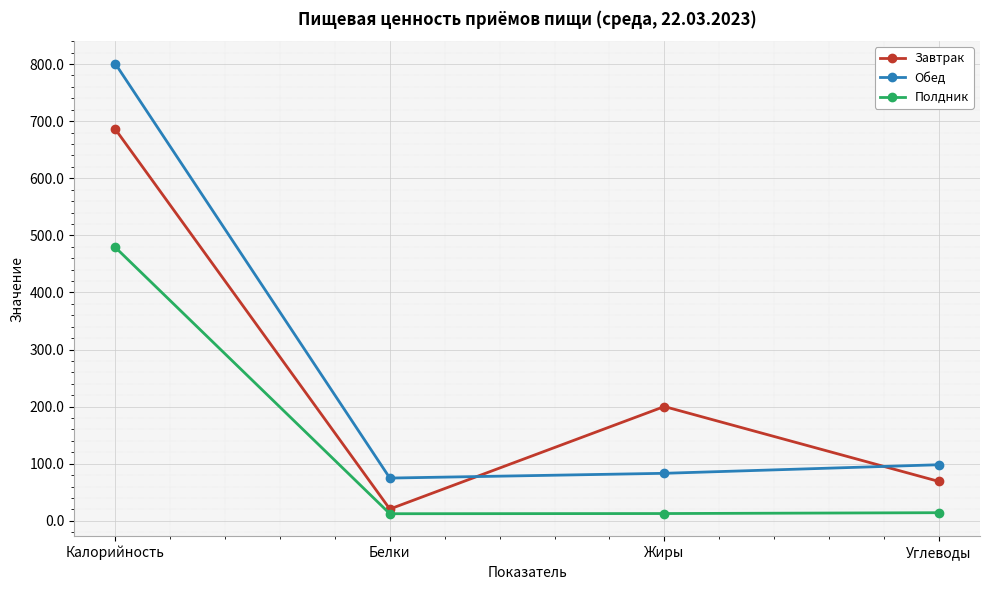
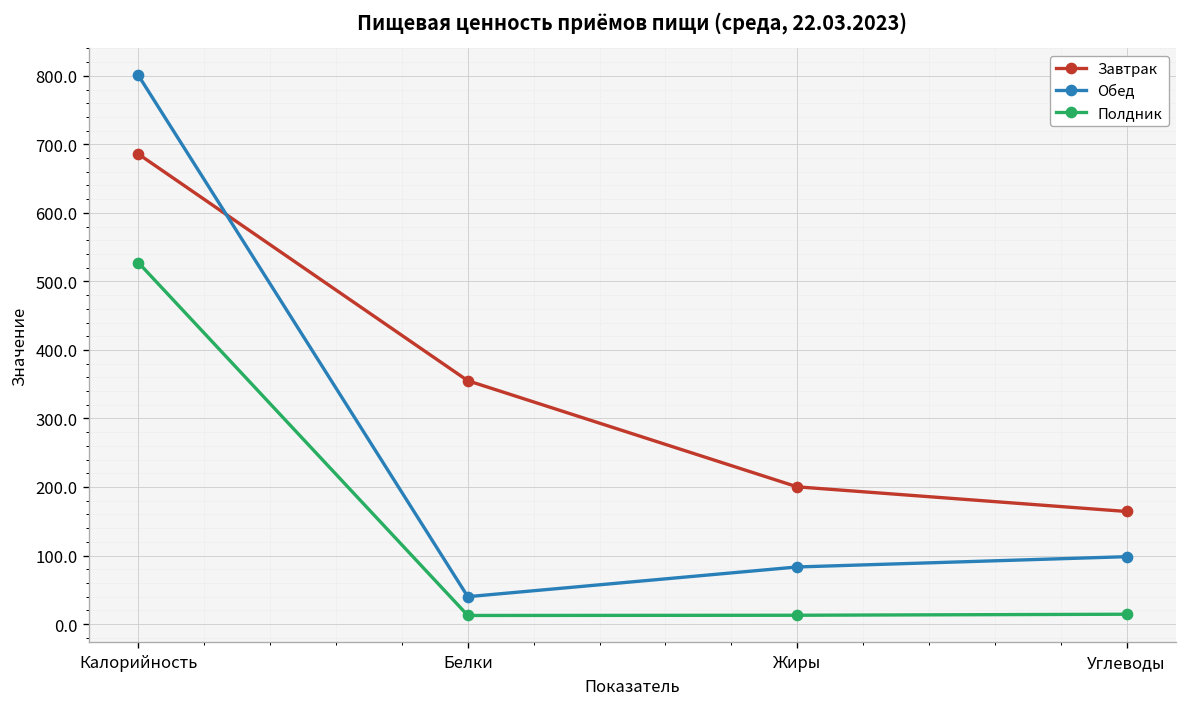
  {
    "Завтрак": {
      "Калорийность": 690,
-     "Белки": 20,
+     "Белки": 360,
      "Жиры": 200,
-     "Углеводы": 70
+     "Углеводы": 160
    },
    "Обед": {
      "Калорийность": 800,
-     "Белки": 70,
+     "Белки": 40,
      "Жиры": 80,
      "Углеводы": 100
    },
    "Полдник": {
-     "Калорийность": 480,
+     "Калорийность": 530,
      "Белки": 10,
      "Жиры": 10,
      "Углеводы": 10
    }
  }
